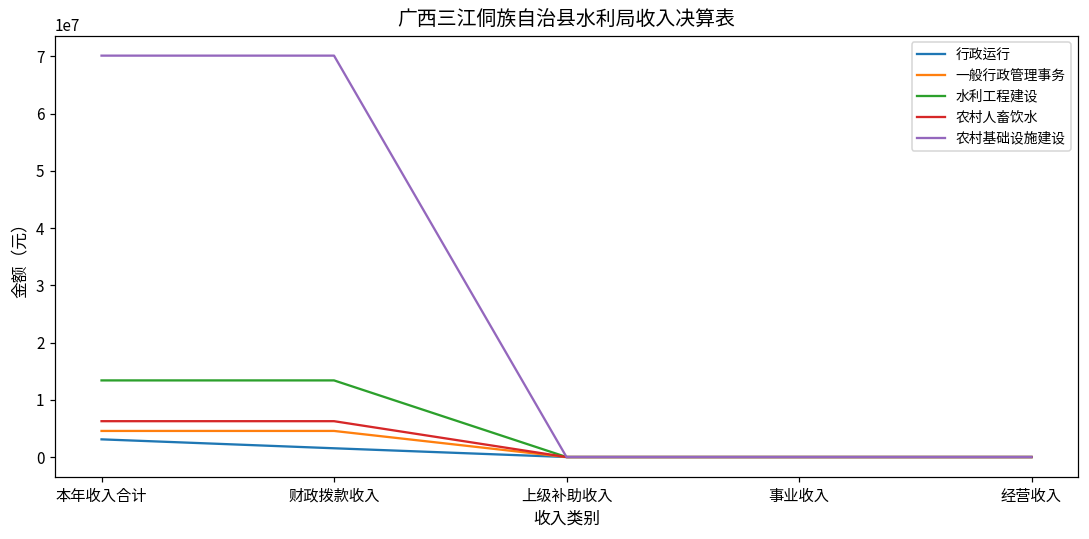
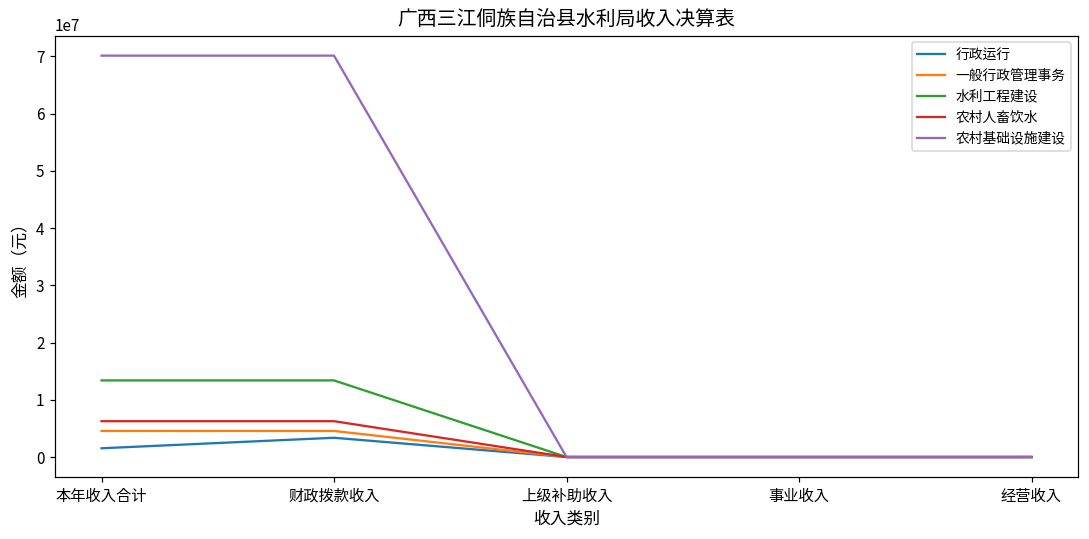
  {
    "行政运行": {
-     "本年收入合计": 3000000,
-     "财政拨款收入": 2000000
+     "本年收入合计": 2000000,
+     "财政拨款收入": 3000000
    },
    "一般行政管理事务": {
      "本年收入合计": 5000000,
      "财政拨款收入": 5000000
    },
    "水利工程建设": {
      "本年收入合计": 13000000,
      "财政拨款收入": 13000000
    },
    "农村人畜饮水": {
      "本年收入合计": 6000000,
      "财政拨款收入": 6000000
    },
    "农村基础设施建设": {
      "本年收入合计": 70000000,
      "财政拨款收入": 70000000
    }
  }
